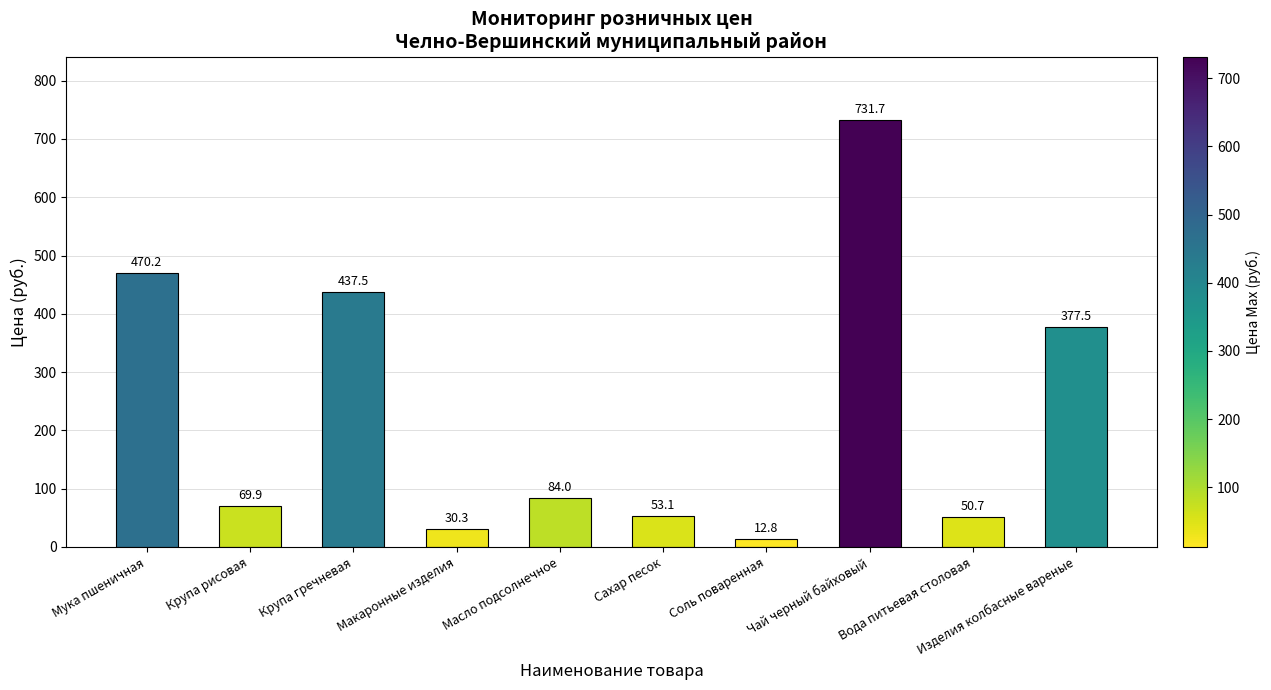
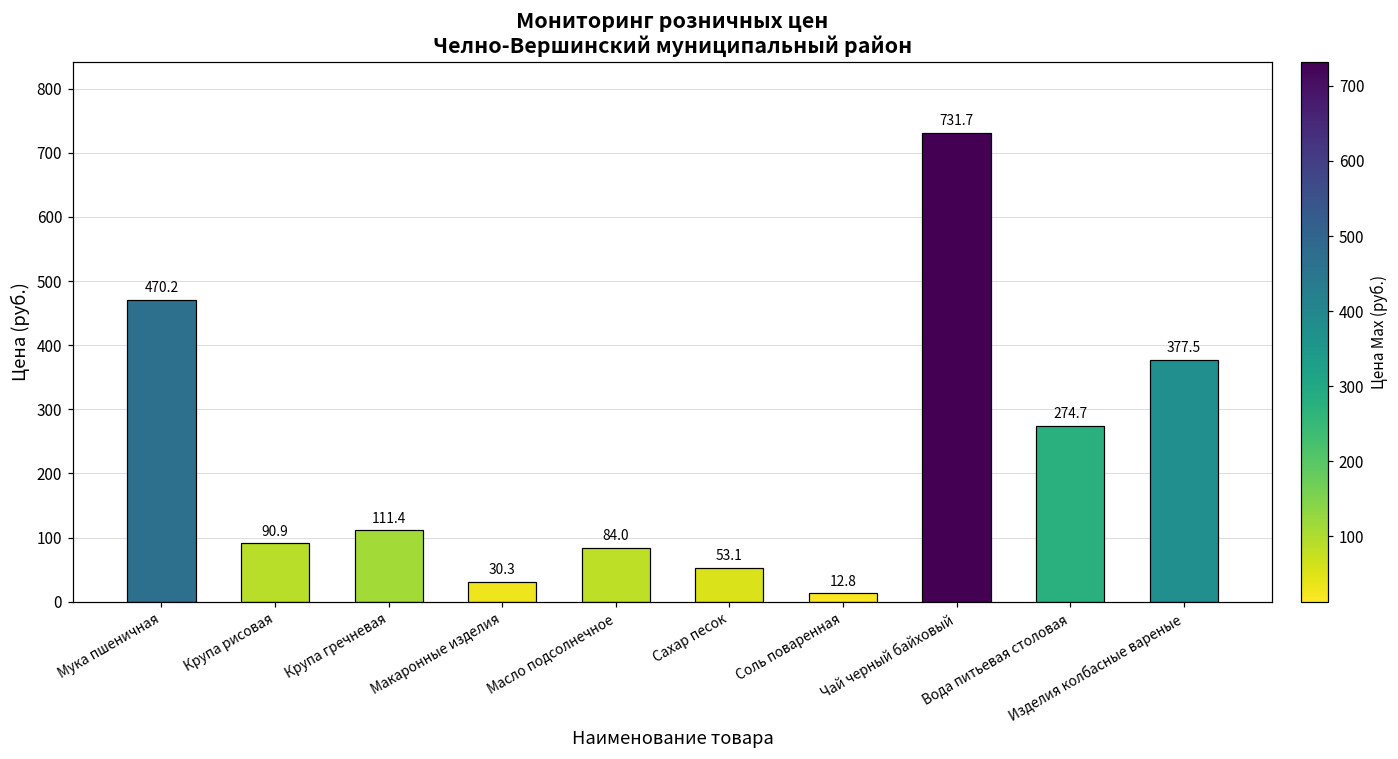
  {
    "Мука пшеничная": 470.2,
-   "Крупа рисовая": 69.9,
-   "Крупа гречневая": 437.5,
+   "Крупа рисовая": 90.9,
+   "Крупа гречневая": 111.4,
    "Макаронные изделия": 30.3,
    "Масло подсолнечное": 84.0,
    "Сахар песок": 53.1,
    "Соль поваренная": 12.8,
    "Чай черный байховый": 731.7,
-   "Вода питьевая столовая": 50.7,
+   "Вода питьевая столовая": 274.7,
    "Изделия колбасные вареные": 377.5
  }
